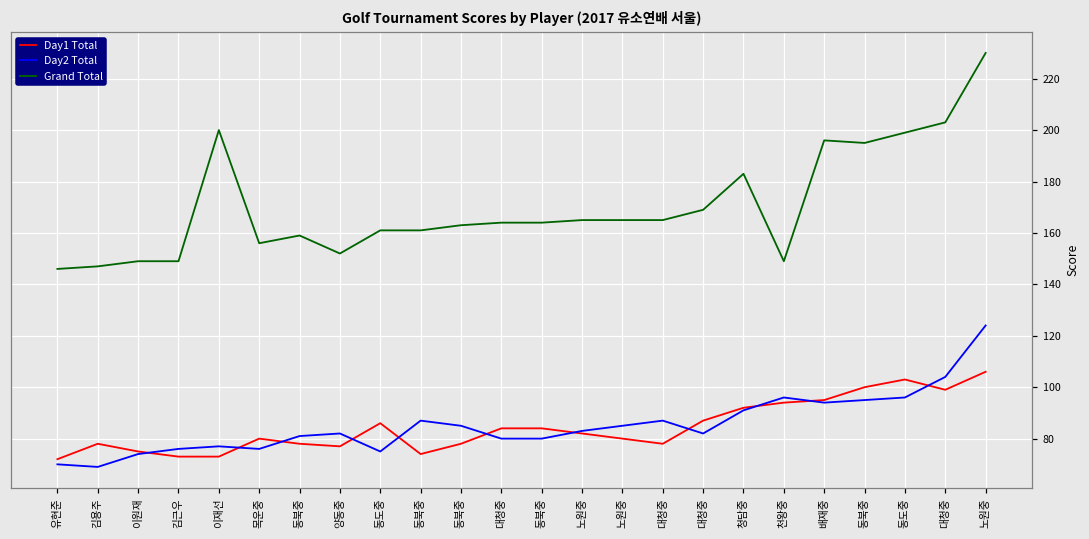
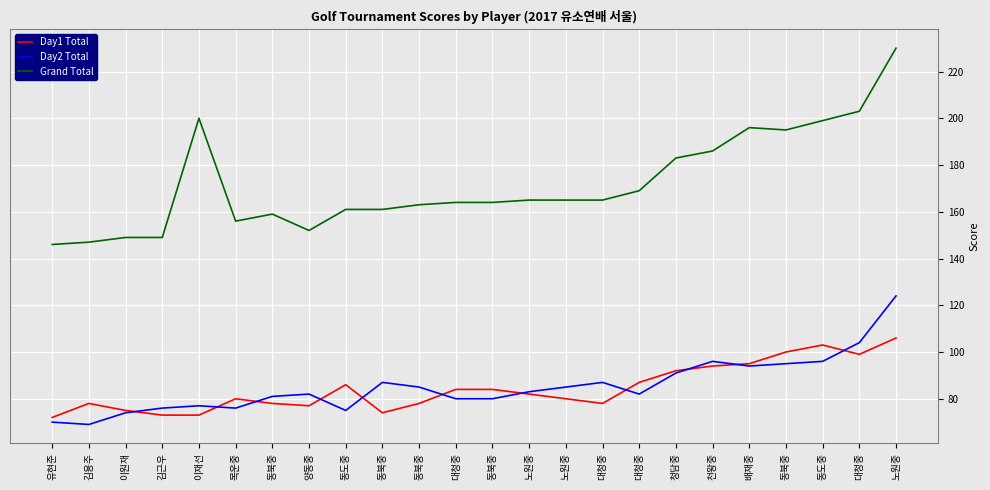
  {
    "Day1 Total": {
      "유현준": 72,
      "김용주": 78,
      "김근우": 73,
      "이재선": 73,
      "목운중": 80,
      "양동중": 77,
      "천왕중": 94
    },
    "Day2 Total": {
      "유현준": 70,
      "김용주": 69,
      "김근우": 76,
      "이재선": 77,
      "목운중": 76,
      "양동중": 82,
      "천왕중": 96
    },
    "Grand Total": {
      "유현준": 146,
      "김용주": 147,
      "이원재": 149,
      "김근우": 149,
      "이재선": 200,
      "목운중": 156,
      "양동중": 152,
      "청담중": 183,
-     "천왕중": 149,
+     "천왕중": 186,
      "배재중": 196
    }
  }
